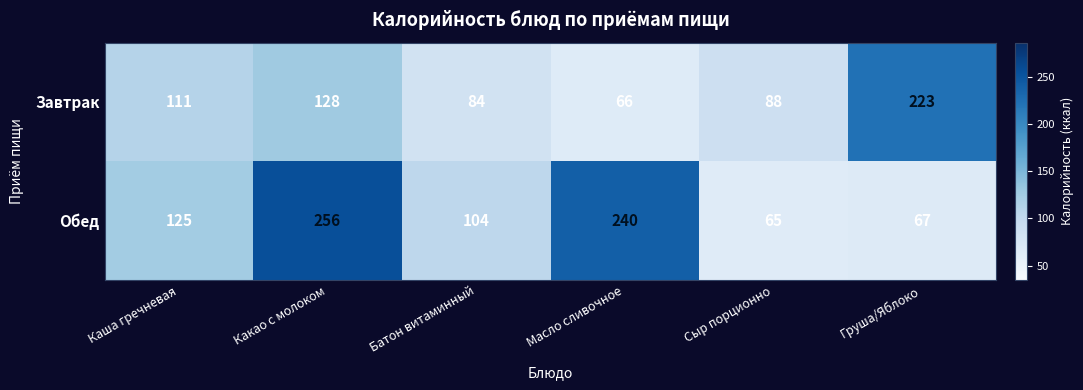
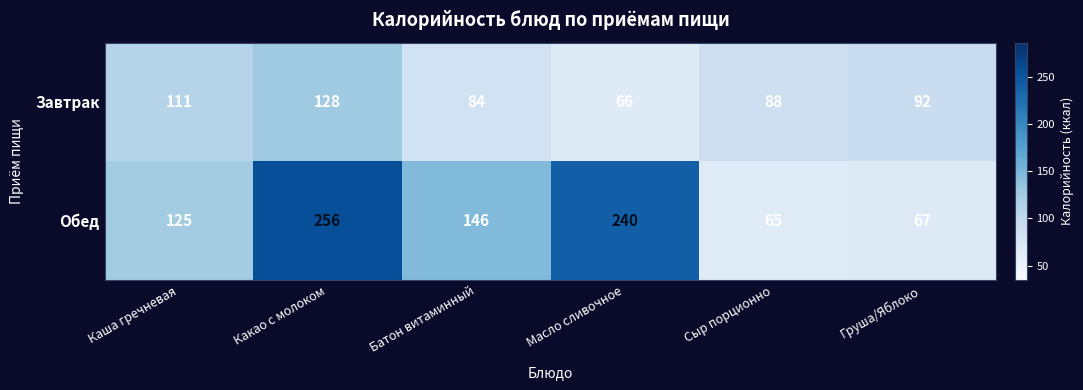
  {
    "Завтрак": {
      "Каша гречневая": 111,
      "Какао с молоком": 128,
      "Сыр порционно": 88,
-     "Груша/Яблоко": 223
+     "Груша/Яблоко": 92
    },
    "Обед": {
      "Каша гречневая": 125,
      "Какао с молоком": 256,
-     "Батон витаминный": 104,
+     "Батон витаминный": 146,
      "Масло сливочное": 240
    }
  }
